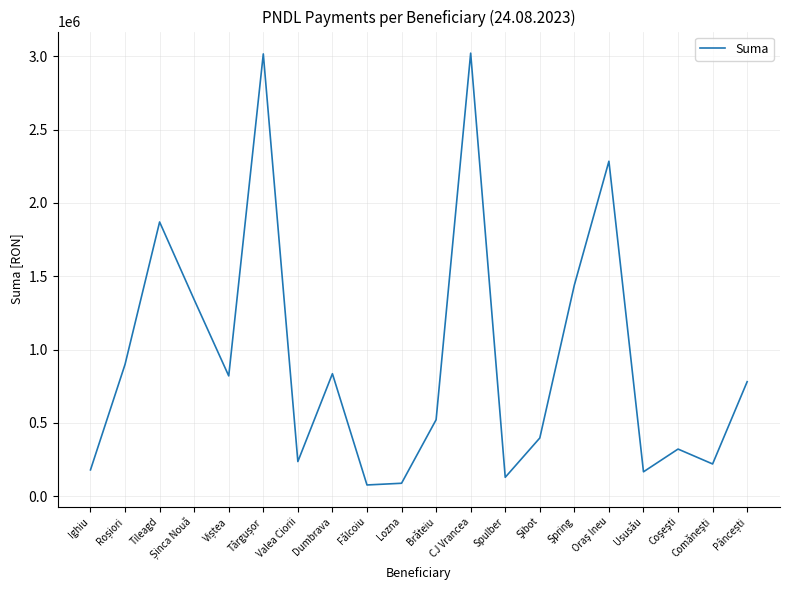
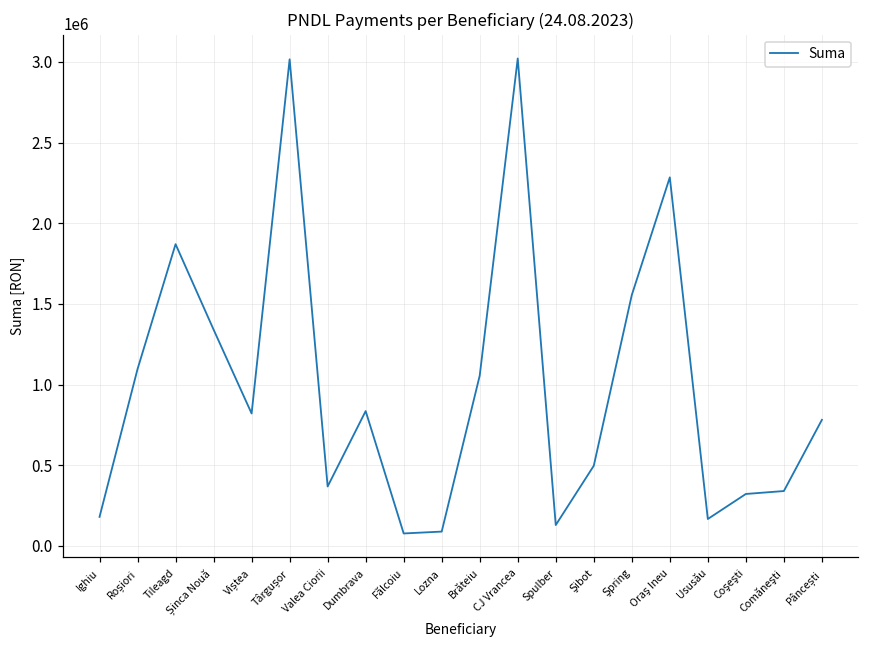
  {
    "Ighiu": 180000,
-   "Roșiori": 900000,
+   "Roșiori": 1100000,
    "Tileagd": 1870000,
    "Șinca Nouă": 1340000,
    "Viștea": 820000,
    "Târgușor": 3020000,
-   "Valea Ciorii": 240000,
+   "Valea Ciorii": 370000,
    "Dumbrava": 840000,
    "Fălcoiu": 80000,
    "Lozna": 90000,
-   "Brăteiu": 520000,
+   "Brăteiu": 1060000,
    "CJ Vrancea": 3020000,
    "Spulber": 130000,
-   "Şibot": 400000,
-   "Şpring": 1440000,
+   "Şibot": 500000,
+   "Şpring": 1550000,
    "Oraş Ineu": 2280000,
    "Ususău": 170000,
    "Coşeşti": 320000,
-   "Comăneşti": 220000,
+   "Comăneşti": 340000,
    "Pâncești": 780000
  }
